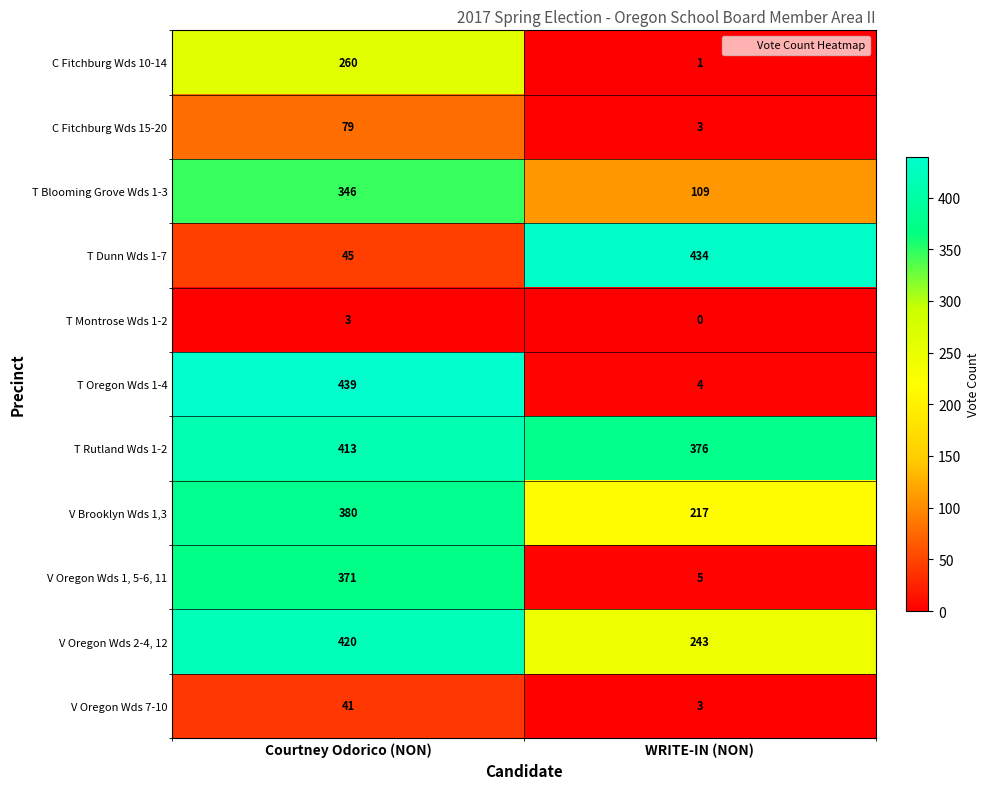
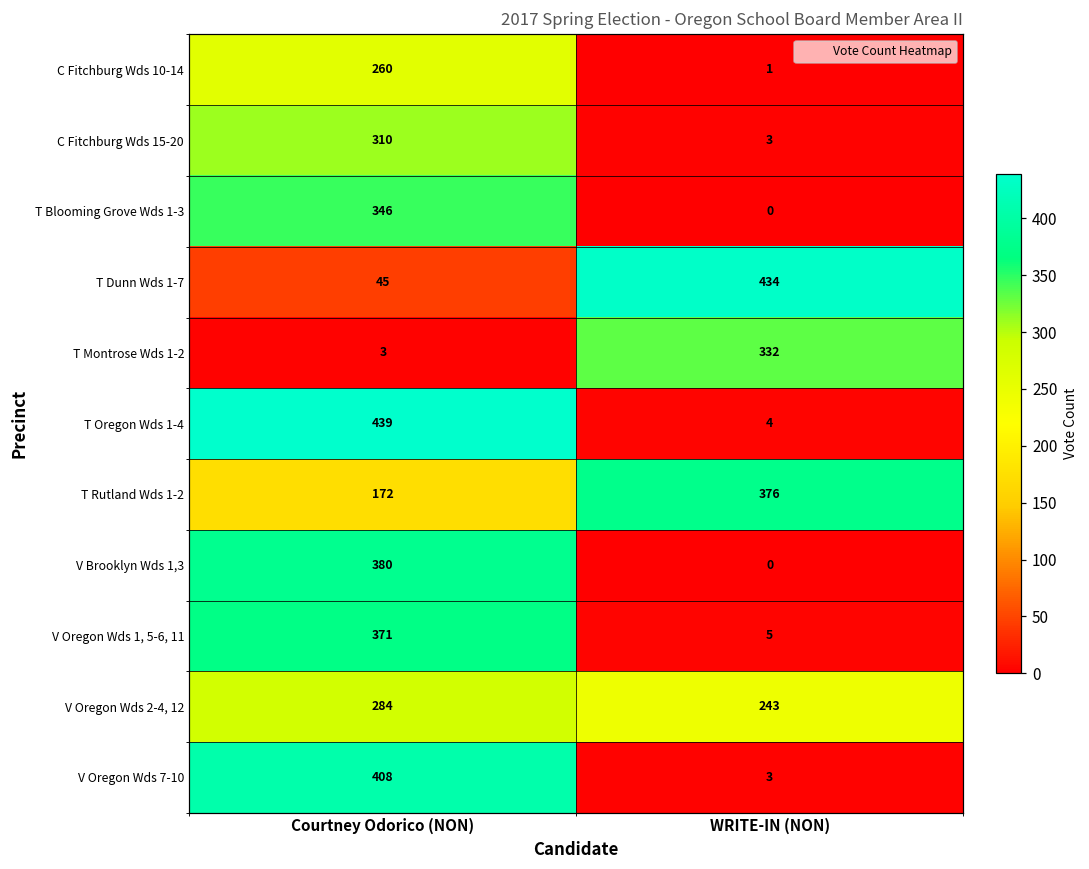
  {
    "C Fitchburg Wds 10-14": {
      "Courtney Odorico (NON)": 260,
      "WRITE-IN (NON)": 1
    },
    "C Fitchburg Wds 15-20": {
-     "Courtney Odorico (NON)": 79,
+     "Courtney Odorico (NON)": 310,
      "WRITE-IN (NON)": 3
    },
    "T Blooming Grove Wds 1-3": {
      "Courtney Odorico (NON)": 346,
-     "WRITE-IN (NON)": 109
+     "WRITE-IN (NON)": 0
    },
    "T Dunn Wds 1-7": {
      "Courtney Odorico (NON)": 45,
      "WRITE-IN (NON)": 434
    },
    "T Montrose Wds 1-2": {
      "Courtney Odorico (NON)": 3,
-     "WRITE-IN (NON)": 0
+     "WRITE-IN (NON)": 332
    },
    "T Oregon Wds 1-4": {
      "Courtney Odorico (NON)": 439,
      "WRITE-IN (NON)": 4
    },
    "T Rutland Wds 1-2": {
-     "Courtney Odorico (NON)": 413,
+     "Courtney Odorico (NON)": 172,
      "WRITE-IN (NON)": 376
    },
    "V Brooklyn Wds 1,3": {
      "Courtney Odorico (NON)": 380,
-     "WRITE-IN (NON)": 217
+     "WRITE-IN (NON)": 0
    },
    "V Oregon Wds 1, 5-6, 11": {
      "Courtney Odorico (NON)": 371,
      "WRITE-IN (NON)": 5
    },
    "V Oregon Wds 2-4, 12": {
-     "Courtney Odorico (NON)": 420,
+     "Courtney Odorico (NON)": 284,
      "WRITE-IN (NON)": 243
    },
    "V Oregon Wds 7-10": {
-     "Courtney Odorico (NON)": 41,
+     "Courtney Odorico (NON)": 408,
      "WRITE-IN (NON)": 3
    }
  }
